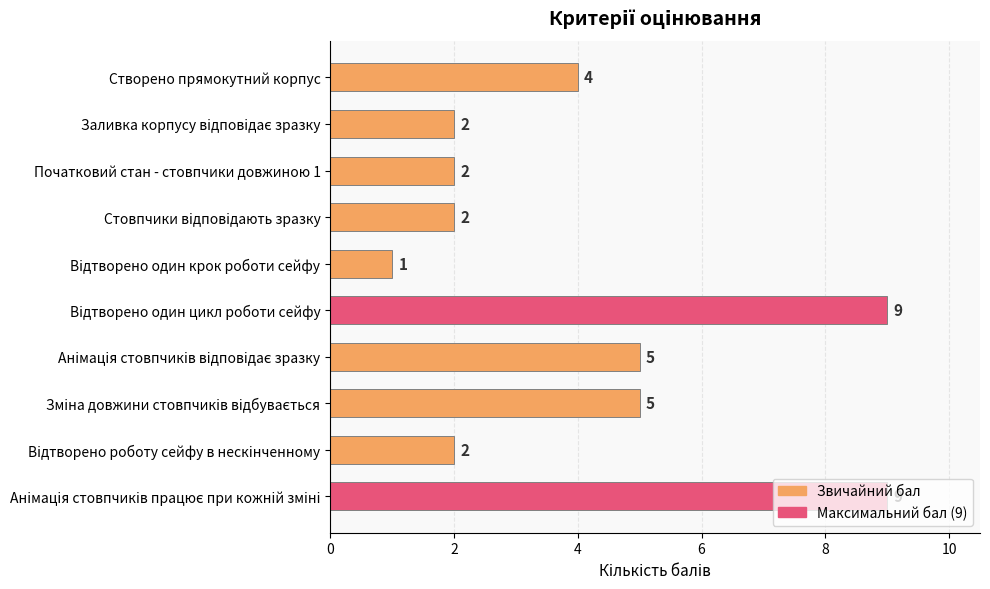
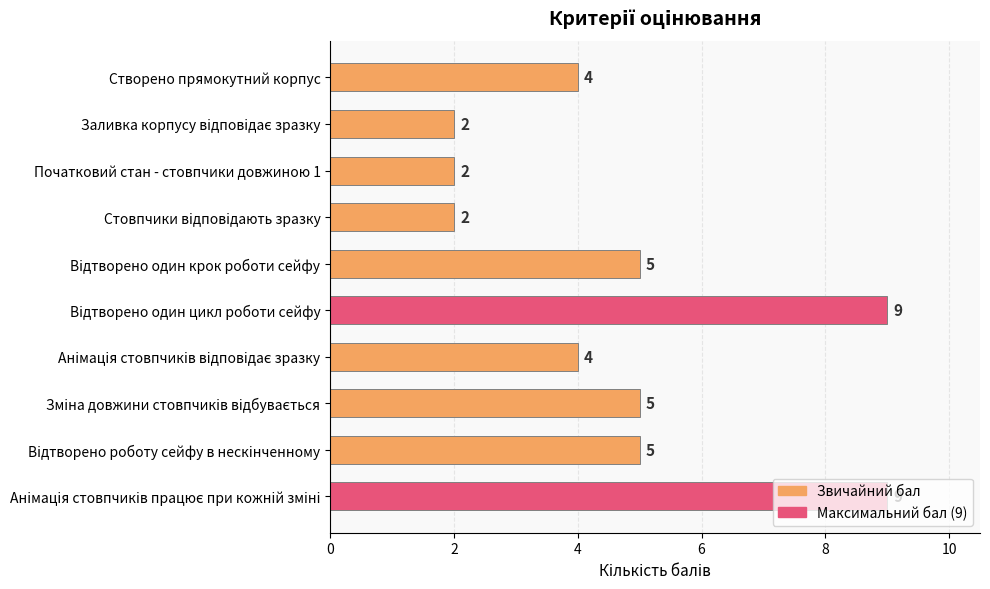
  {
    "Створено прямокутний корпус": 4,
    "Заливка корпусу відповідає зразку": 2,
    "Початковий стан - стовпчики довжиною 1": 2,
    "Стовпчики відповідають зразку": 2,
-   "Відтворено один крок роботи сейфу": 1,
+   "Відтворено один крок роботи сейфу": 5,
    "Відтворено один цикл роботи сейфу": 9,
-   "Анімація стовпчиків відповідає зразку": 5,
+   "Анімація стовпчиків відповідає зразку": 4,
    "Зміна довжини стовпчиків відбувається": 5,
-   "Відтворено роботу сейфу в нескінченному": 2
+   "Відтворено роботу сейфу в нескінченному": 5
  }
